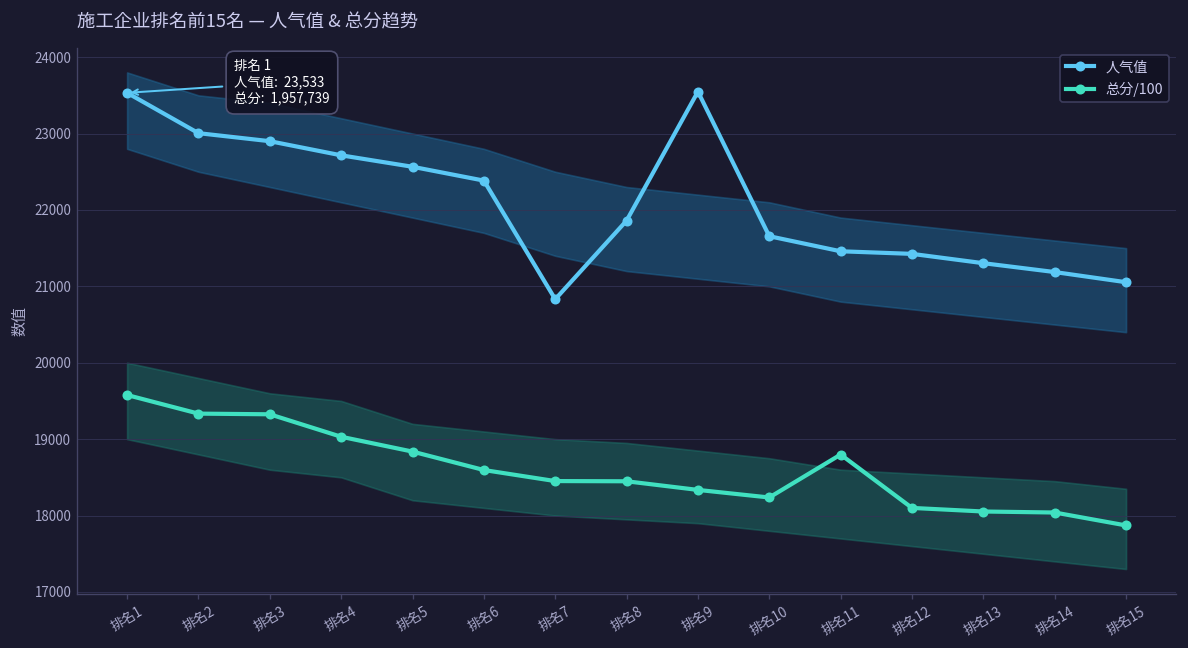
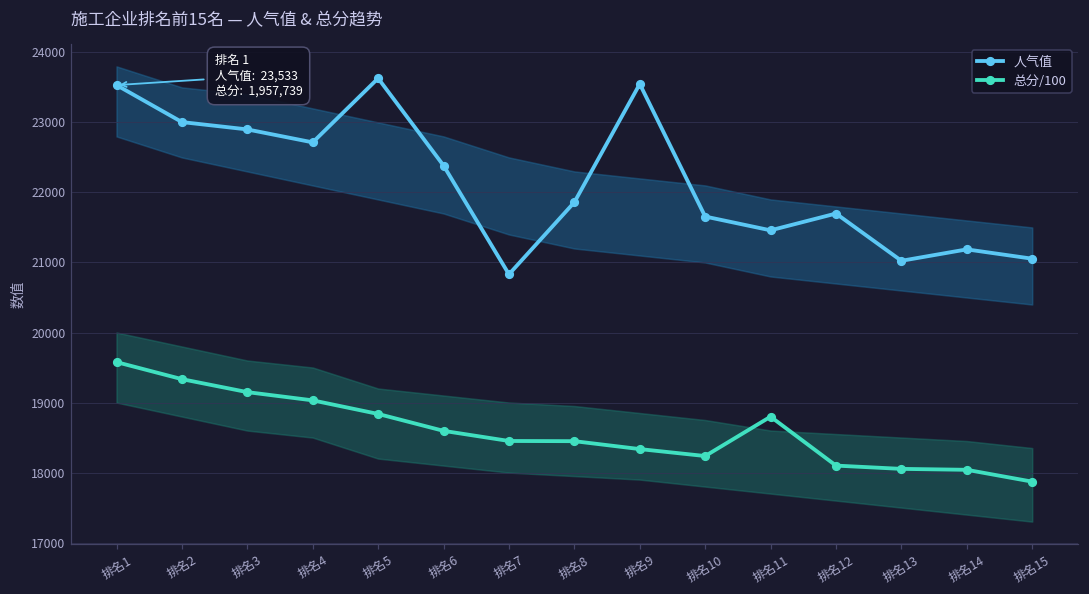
  {
    "人气值": {
      "排名1": 23500,
      "排名2": 23000,
      "排名3": 22900,
      "排名4": 22700,
-     "排名5": 22600,
+     "排名5": 23600,
      "排名6": 22400,
      "排名7": 20800,
      "排名8": 21900,
      "排名9": 23500,
      "排名10": 21700,
      "排名11": 21500,
-     "排名12": 21400,
-     "排名13": 21300,
+     "排名12": 21700,
+     "排名13": 21000,
      "排名14": 21200,
      "排名15": 21100
    },
    "总分/100": {
      "排名1": 19600,
      "排名2": 19300,
-     "排名3": 19300,
+     "排名3": 19100,
      "排名4": 19000,
      "排名5": 18800,
      "排名6": 18600,
      "排名7": 18500,
      "排名8": 18400,
      "排名9": 18300,
      "排名10": 18200,
      "排名11": 18800,
      "排名12": 18100,
      "排名13": 18100,
      "排名14": 18000,
      "排名15": 17900
    }
  }
